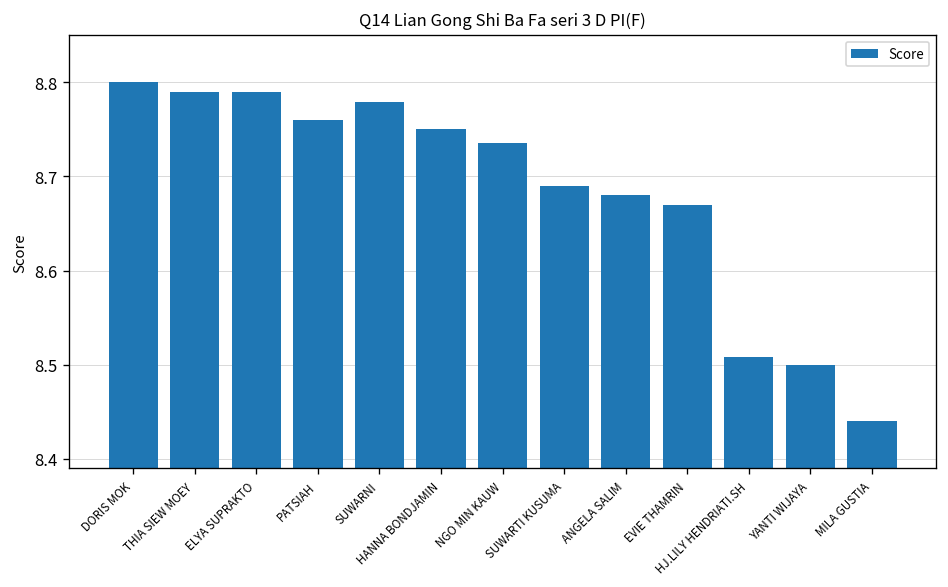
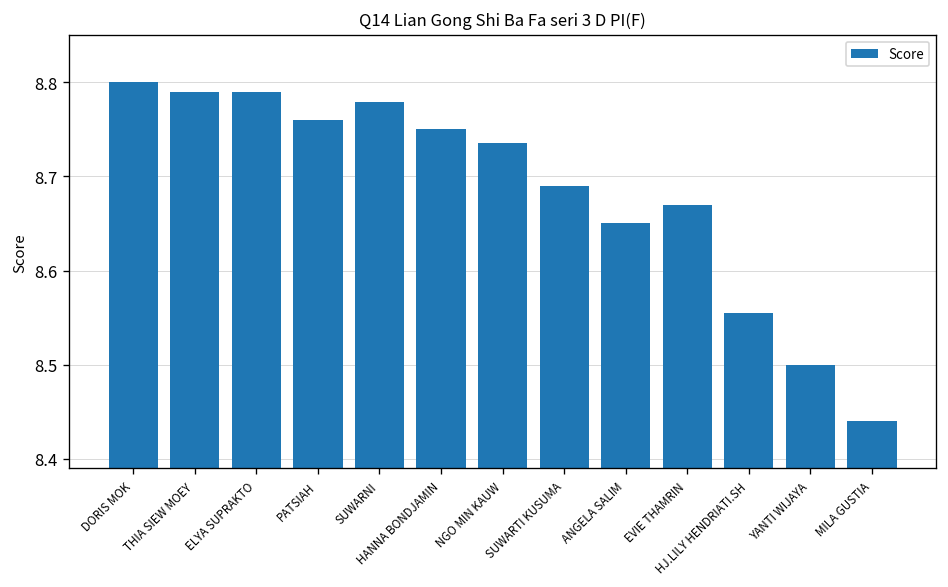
  {
    "DORIS MOK": 8.80,
    "THIA SIEW MOEY": 8.79,
    "ELYA SUPRAKTO": 8.79,
    "PATSIAH": 8.76,
    "SUWARNI": 8.78,
    "HANNA BONDJAMIN": 8.75,
    "NGO MIN KAUW": 8.74,
    "SUWARTI KUSUMA": 8.69,
-   "ANGELA SALIM": 8.68,
+   "ANGELA SALIM": 8.65,
    "EVIE THAMRIN": 8.67,
-   "HJ.LILY HENDRIATI.SH": 8.51,
+   "HJ.LILY HENDRIATI.SH": 8.56,
    "YANTI WIJAYA": 8.50,
    "MILA GUSTIA": 8.44
  }
